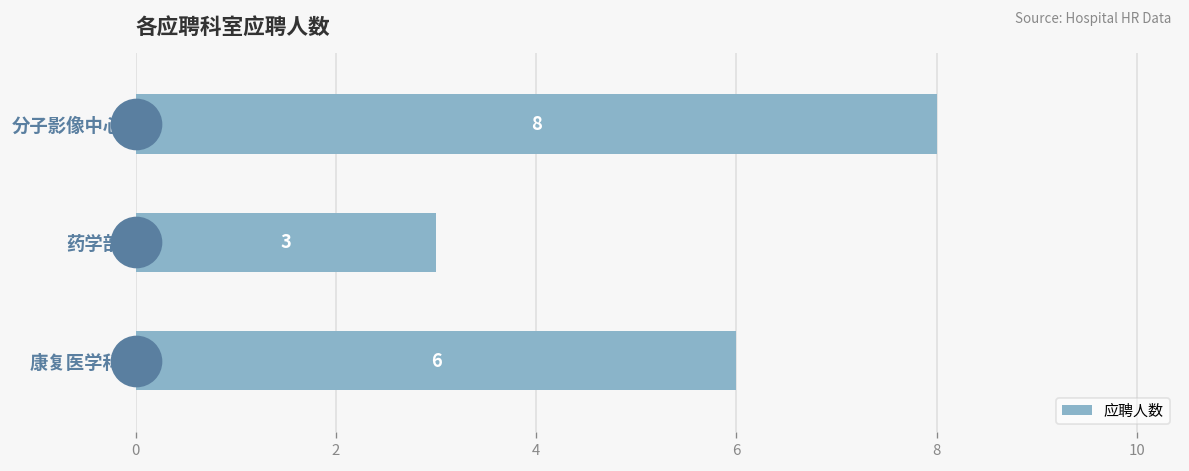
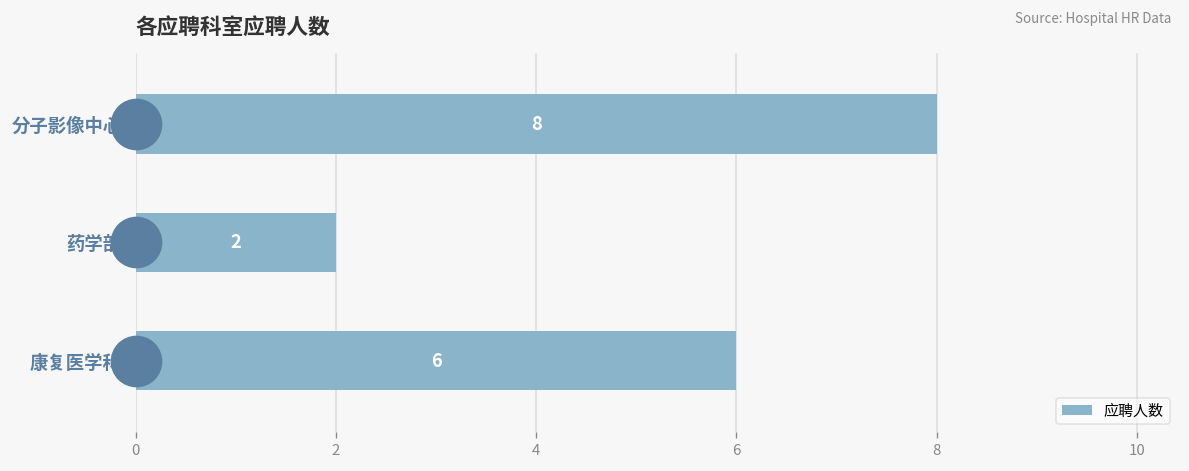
  {
    "应聘人数": {
      "分子影像中心": 8,
-     "药学部": 3,
+     "药学部": 2,
      "康复医学科": 6
    }
  }
